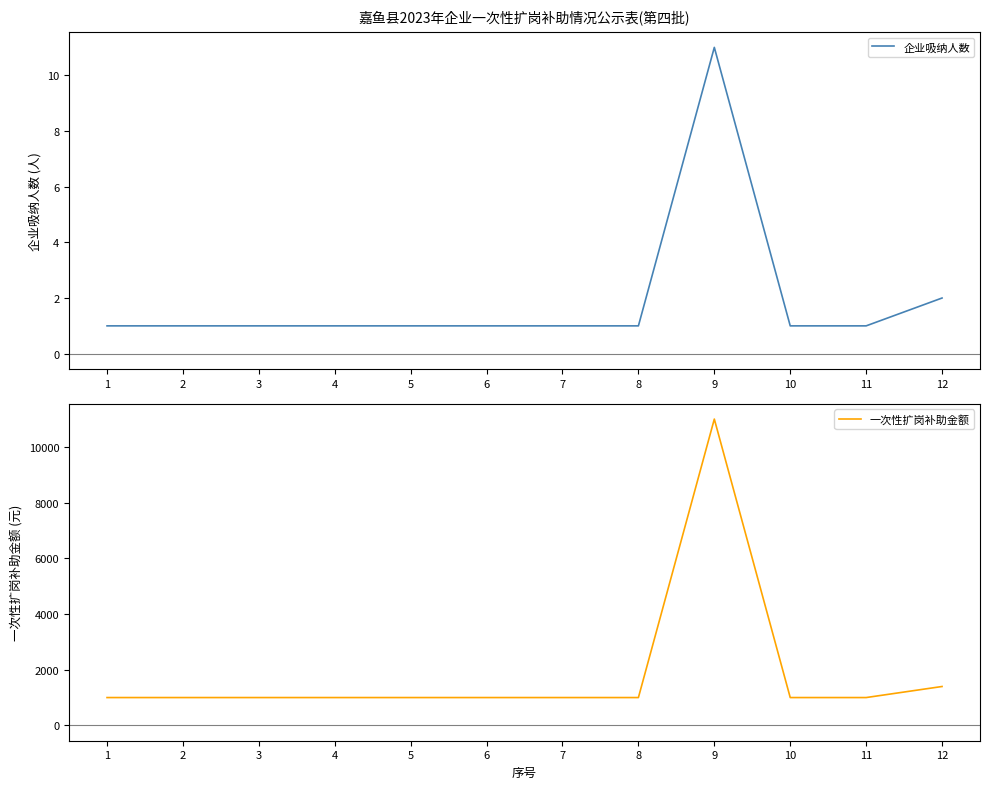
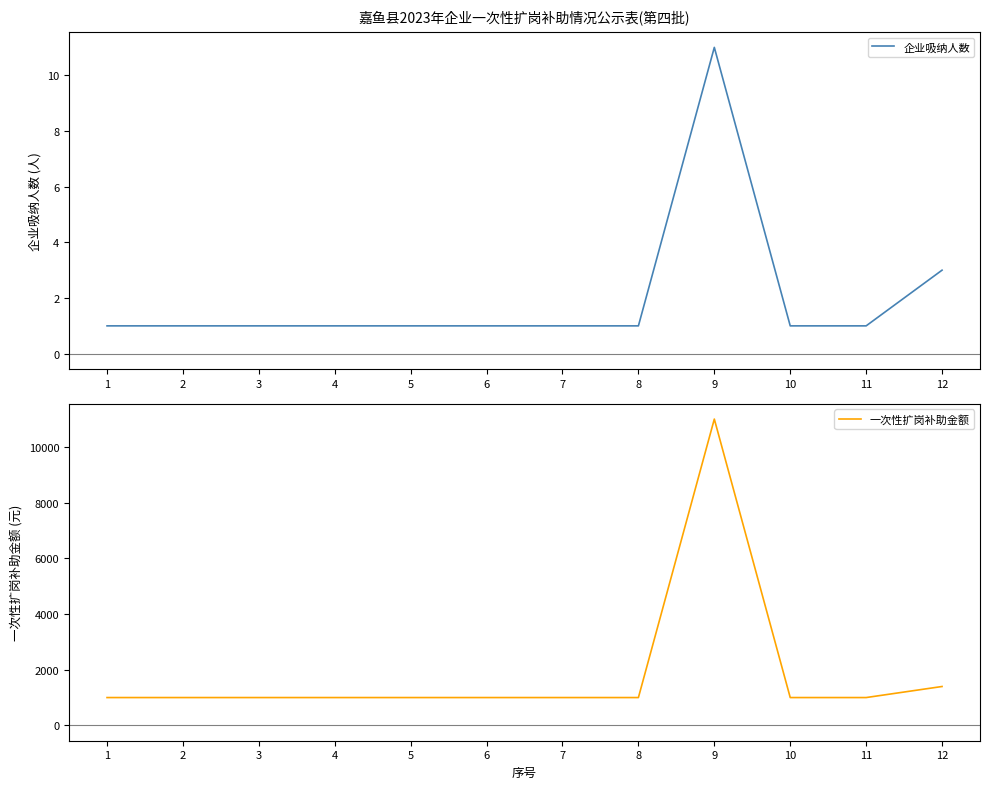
  {
    "嘉鱼县2023年企业一次性扩岗补助情况公示表(第四批)": {
      "1": 1,
      "2": 1,
      "3": 1,
      "4": 1,
      "5": 1,
      "6": 1,
      "7": 1,
      "8": 1,
      "9": 11,
      "10": 1,
      "11": 1,
-     "12": 2
+     "12": 3
    }
  }
